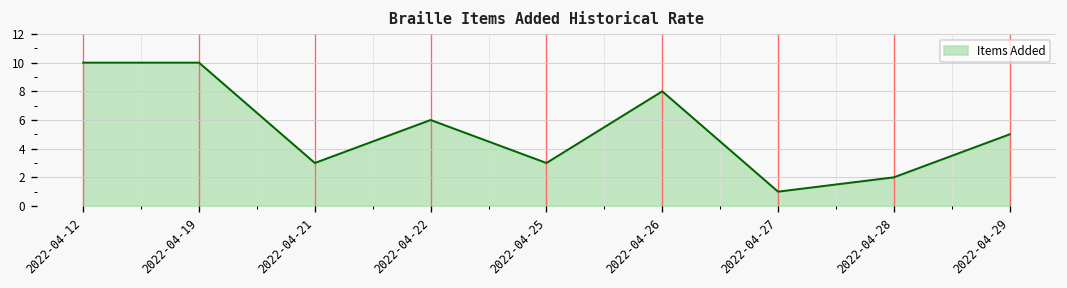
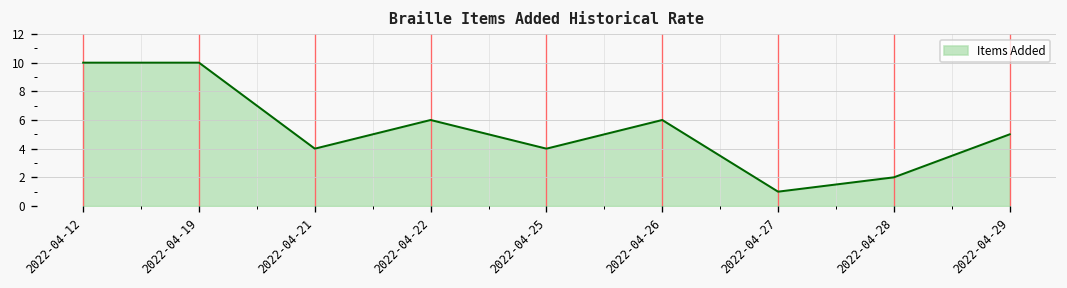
  {
    "2022-04-12": 10,
    "2022-04-19": 10,
-   "2022-04-21": 3,
+   "2022-04-21": 4,
    "2022-04-22": 6,
-   "2022-04-25": 3,
-   "2022-04-26": 8,
+   "2022-04-25": 4,
+   "2022-04-26": 6,
    "2022-04-27": 1,
    "2022-04-28": 2,
    "2022-04-29": 5
  }
